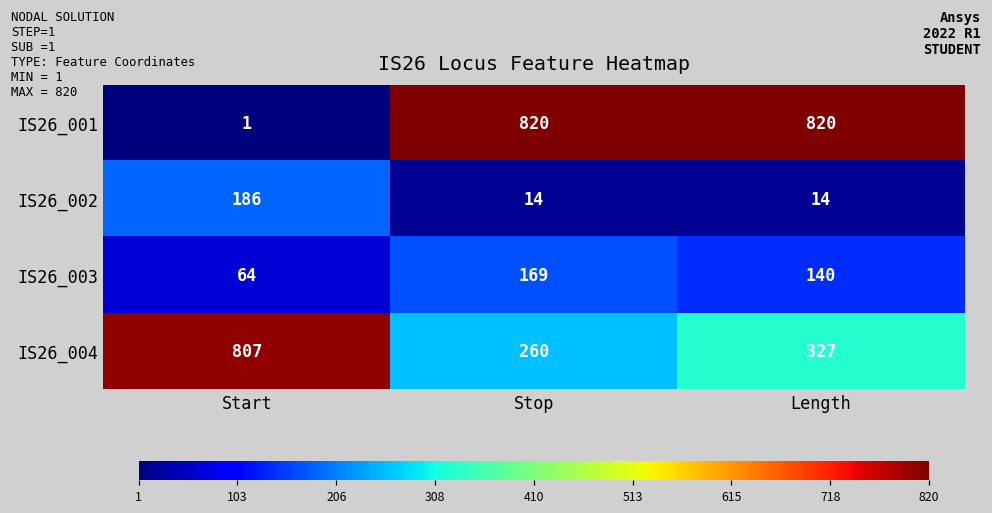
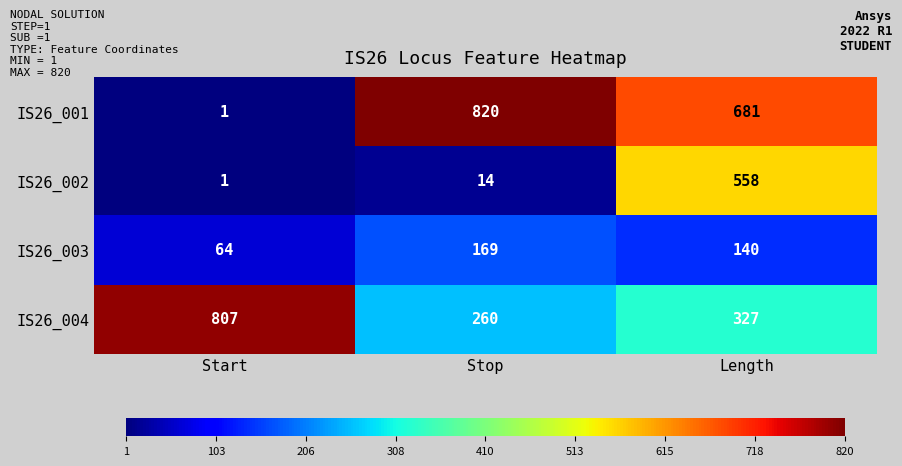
  {
    "IS26_001": {
      "Start": 1,
      "Stop": 820,
-     "Length": 820
+     "Length": 681
    },
    "IS26_002": {
-     "Start": 186,
+     "Start": 1,
      "Stop": 14,
-     "Length": 14
+     "Length": 558
    },
    "IS26_003": {
      "Start": 64,
      "Stop": 169,
      "Length": 140
    },
    "IS26_004": {
      "Start": 807,
      "Stop": 260,
      "Length": 327
    }
  }
